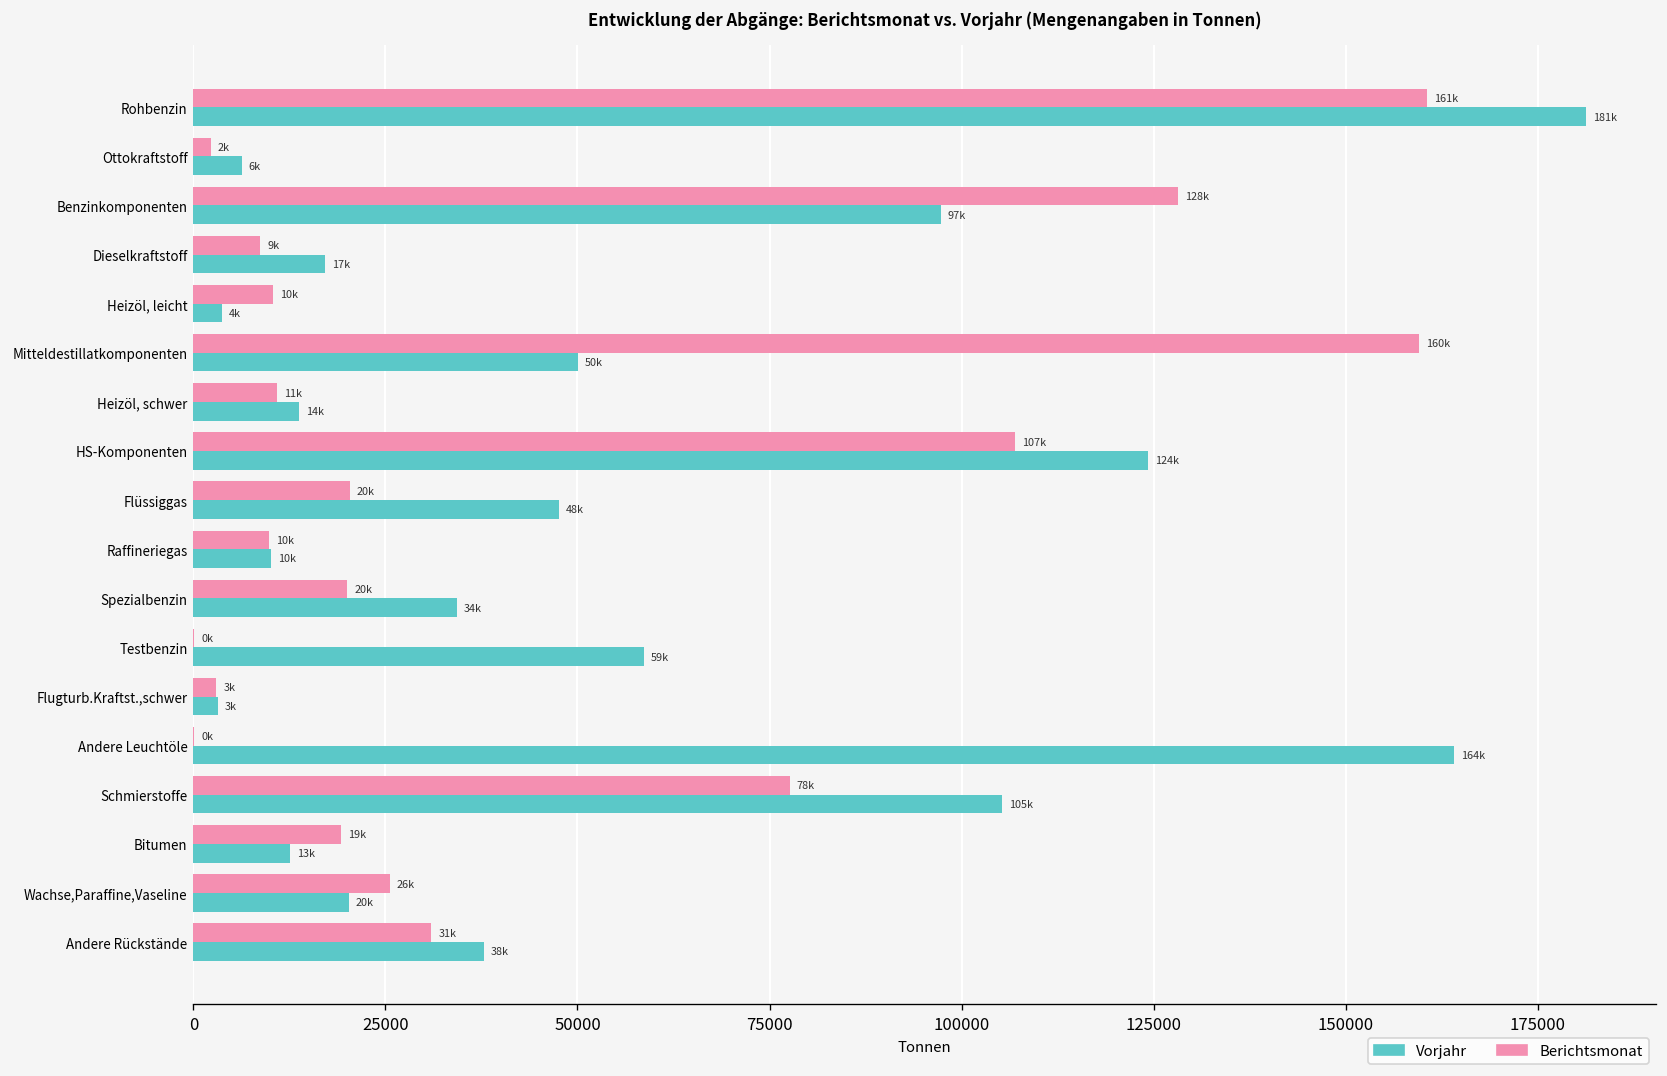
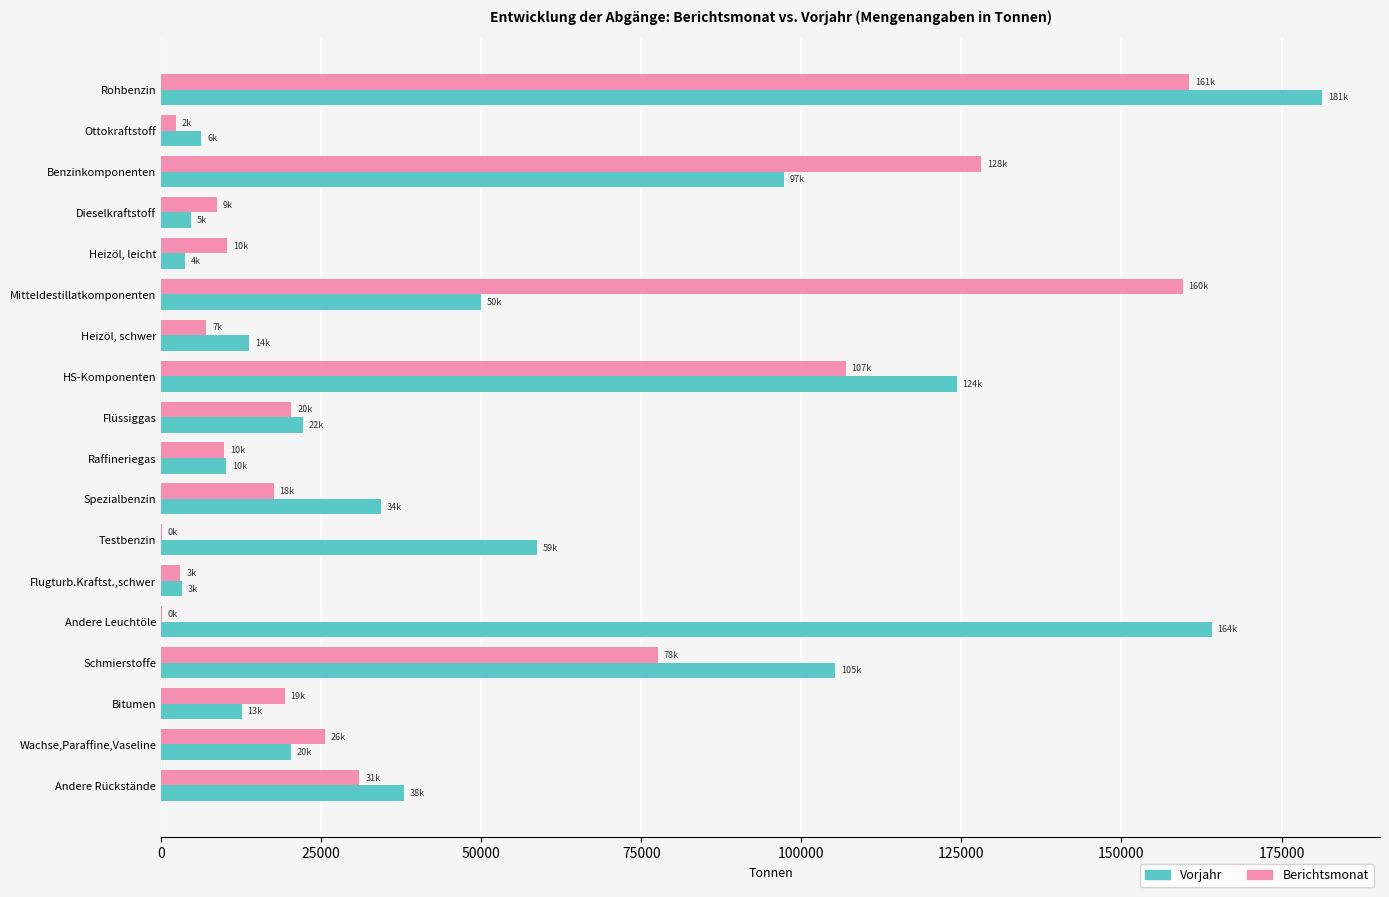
  {
    "Vorjahr": {
      "Rohbenzin": "181k",
      "Ottokraftstoff": "6k",
      "Benzinkomponenten": "97k",
-     "Dieselkraftstoff": "17k",
+     "Dieselkraftstoff": "5k",
      "Heizöl, leicht": "4k",
      "Mitteldestillatkomponenten": "50k",
      "Heizöl, schwer": "14k",
      "HS-Komponenten": "124k",
-     "Flüssiggas": "48k",
+     "Flüssiggas": "22k",
      "Raffineriegas": "10k",
      "Spezialbenzin": "34k",
      "Testbenzin": "59k",
      "Flugturb.Kraftst.,schwer": "3k",
      "Andere Leuchtöle": "164k",
      "Schmierstoffe": "105k",
      "Bitumen": "13k",
      "Wachse,Paraffine,Vaseline": "20k",
      "Andere Rückstände": "38k"
    },
    "Berichtsmonat": {
      "Rohbenzin": "161k",
      "Ottokraftstoff": "2k",
      "Benzinkomponenten": "128k",
      "Dieselkraftstoff": "9k",
      "Heizöl, leicht": "10k",
      "Mitteldestillatkomponenten": "160k",
-     "Heizöl, schwer": "11k",
+     "Heizöl, schwer": "7k",
      "HS-Komponenten": "107k",
      "Flüssiggas": "20k",
      "Raffineriegas": "10k",
-     "Spezialbenzin": "20k",
+     "Spezialbenzin": "18k",
      "Flugturb.Kraftst.,schwer": "3k",
      "Schmierstoffe": "78k",
      "Bitumen": "19k",
      "Wachse,Paraffine,Vaseline": "26k",
      "Andere Rückstände": "31k"
    }
  }
